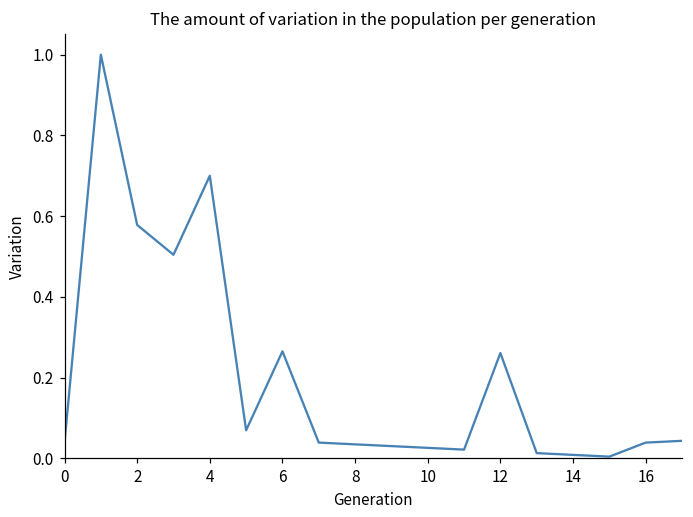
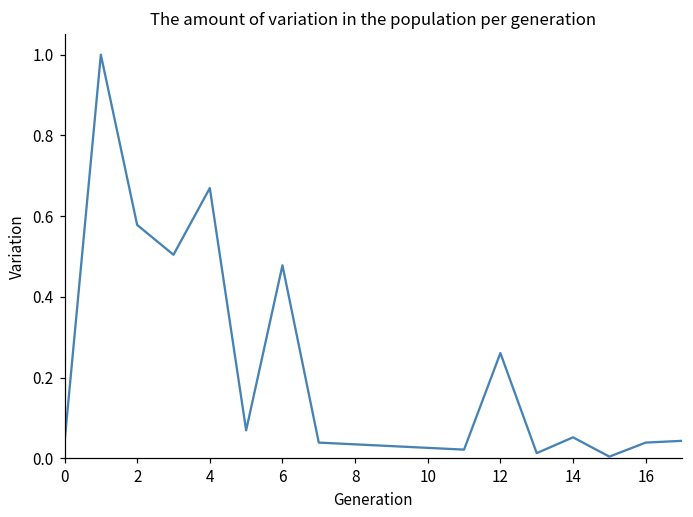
  {
    "0": 0.04,
    "2": 0.58,
-   "4": 0.70,
-   "6": 0.27,
+   "4": 0.67,
+   "6": 0.48,
    "8": 0.03,
    "10": 0.03,
    "12": 0.26,
-   "14": 0.01,
+   "14": 0.05,
    "16": 0.04
  }
